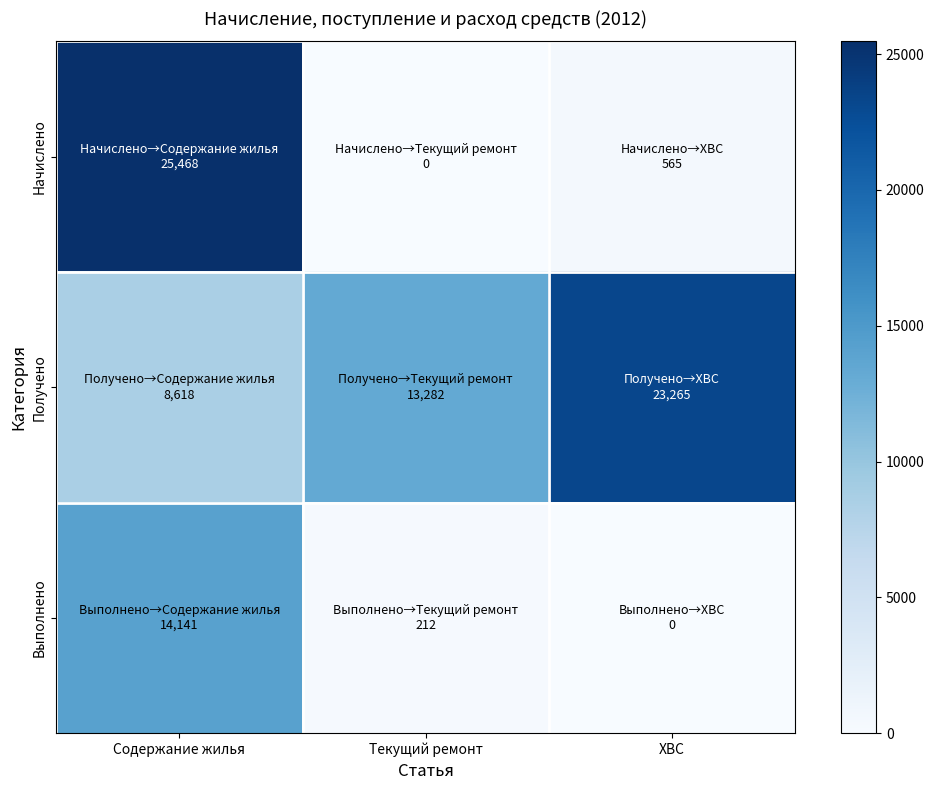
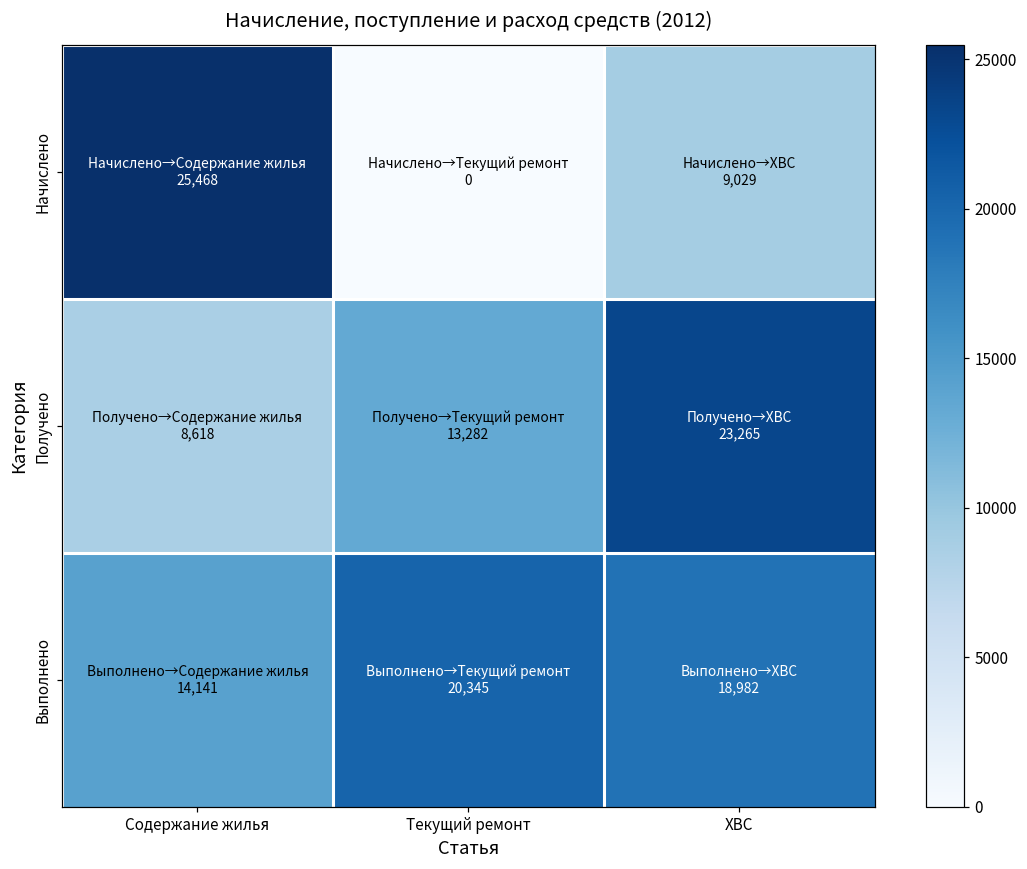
  {
    "Начислено": {
      "Содержание жилья": "25,468",
      "Текущий ремонт": "0",
-     "ХВС": "565"
+     "ХВС": "9,029"
    },
    "Получено": {
      "Содержание жилья": "8,618",
      "Текущий ремонт": "13,282",
      "ХВС": "23,265"
    },
    "Выполнено": {
      "Содержание жилья": "14,141",
-     "Текущий ремонт": "212",
-     "ХВС": "0"
+     "Текущий ремонт": "20,345",
+     "ХВС": "18,982"
    }
  }
